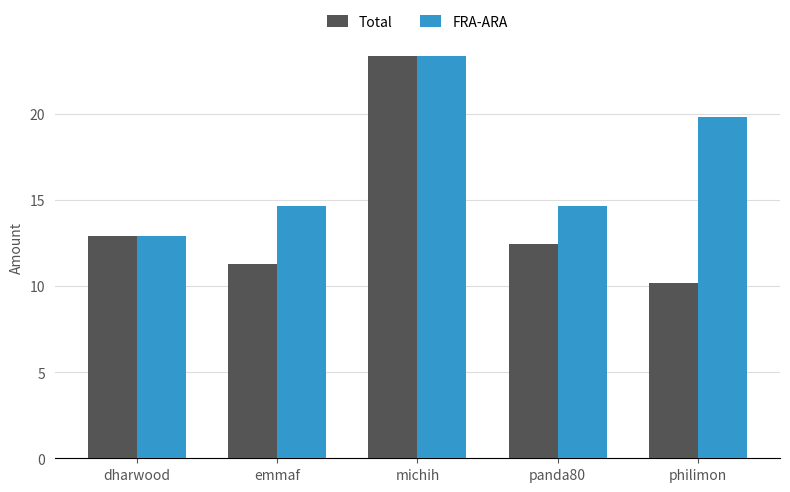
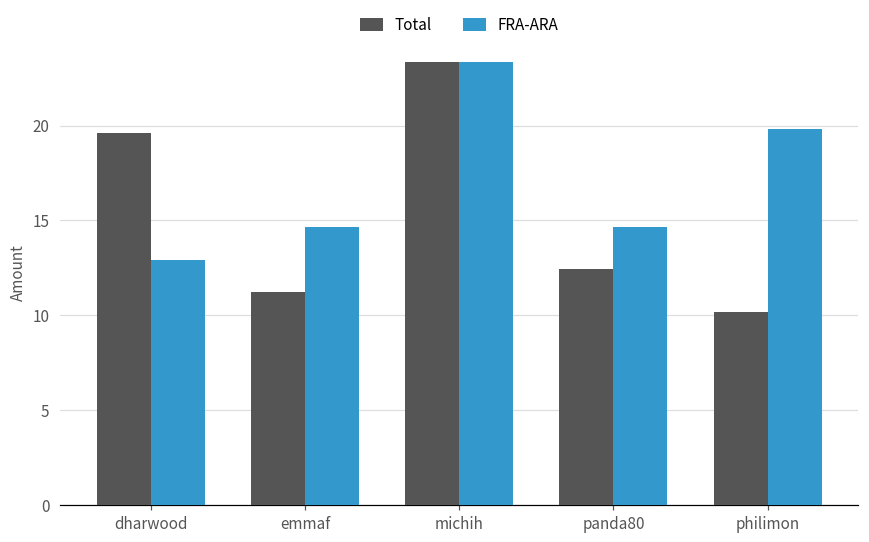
  {
    "Total": {
-     "dharwood": 12.9,
+     "dharwood": 19.6,
      "emmaf": 11.3,
      "michih": 23.3,
      "panda80": 12.4,
      "philimon": 10.2
    },
    "FRA-ARA": {
      "dharwood": 12.9,
      "emmaf": 14.6,
      "michih": 23.3,
      "panda80": 14.6,
      "philimon": 19.8
    }
  }
